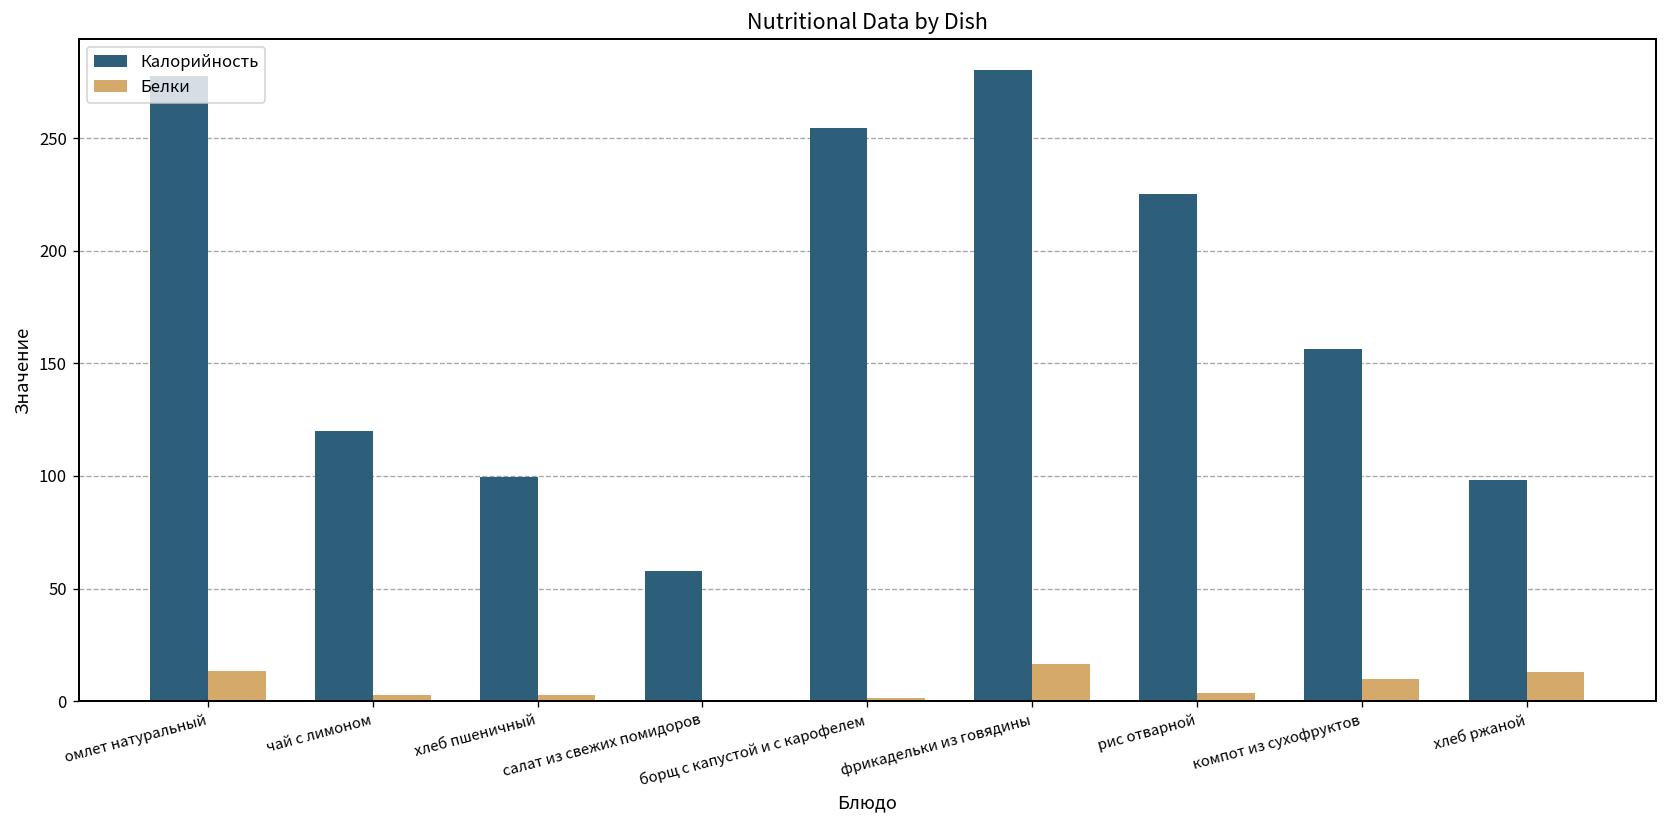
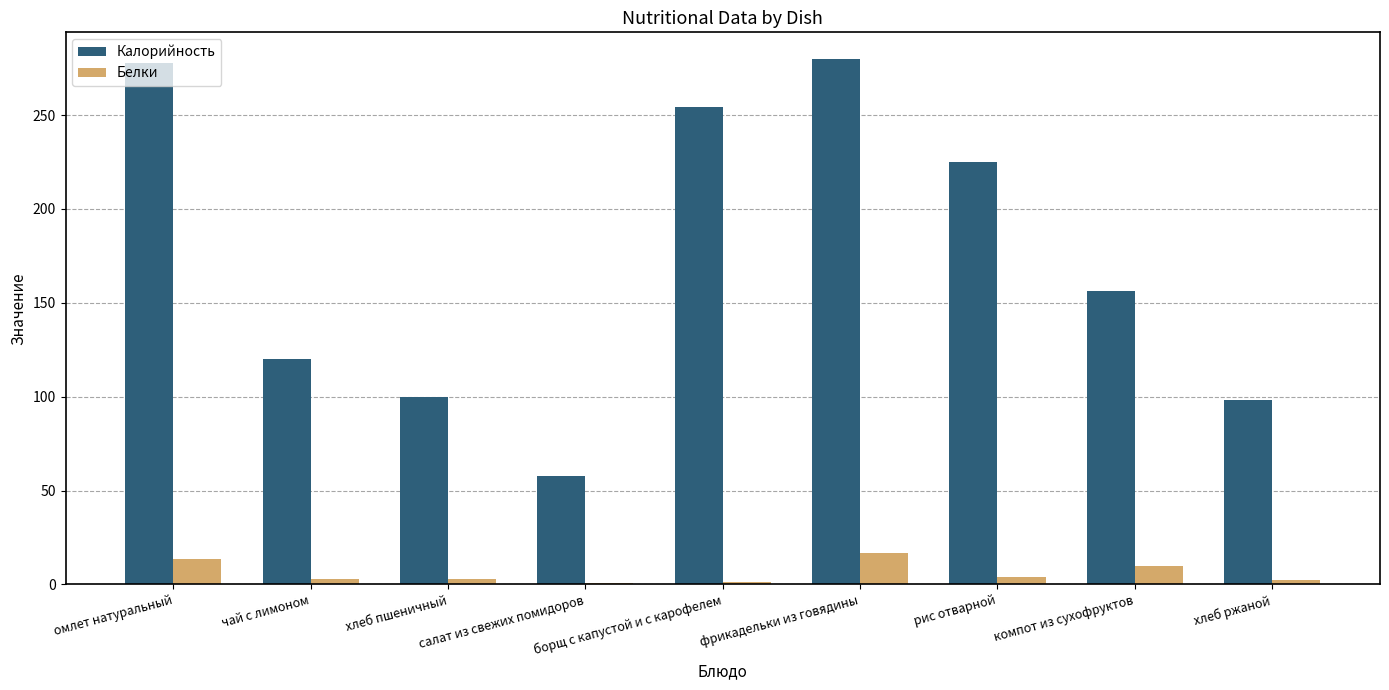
  {
    "Калорийность": {
      "чай с лимоном": 120,
      "хлеб пшеничный": 100,
      "салат из свежих помидоров": 58,
      "борщ с капустой и с карофелем": 254,
      "фрикадельки из говядины": 280,
      "рис отварной": 225,
      "компот из сухофруктов": 156,
      "хлеб ржаной": 98
    },
    "Белки": {
      "омлет натуральный": 13,
      "чай с лимоном": 3,
      "хлеб пшеничный": 3,
      "борщ с капустой и с карофелем": 2,
      "фрикадельки из говядины": 17,
      "рис отварной": 4,
      "компот из сухофруктов": 10,
-     "хлеб ржаной": 13
+     "хлеб ржаной": 2
    }
  }
